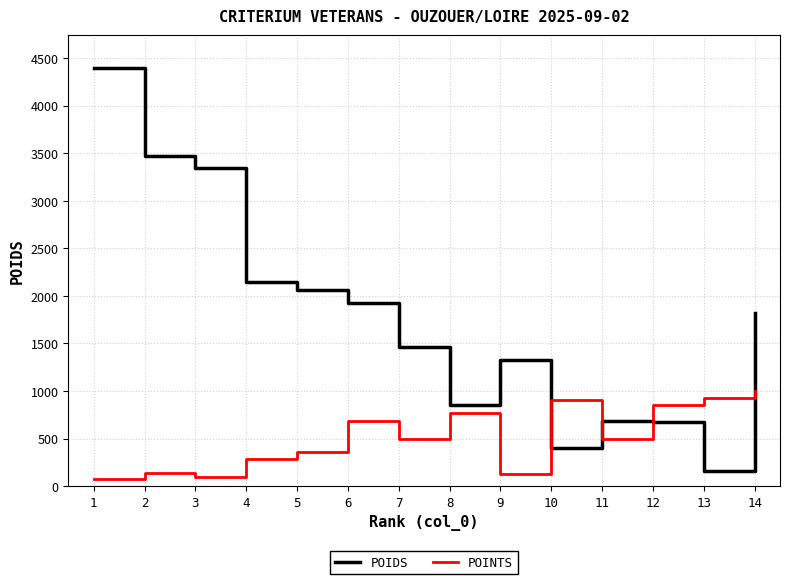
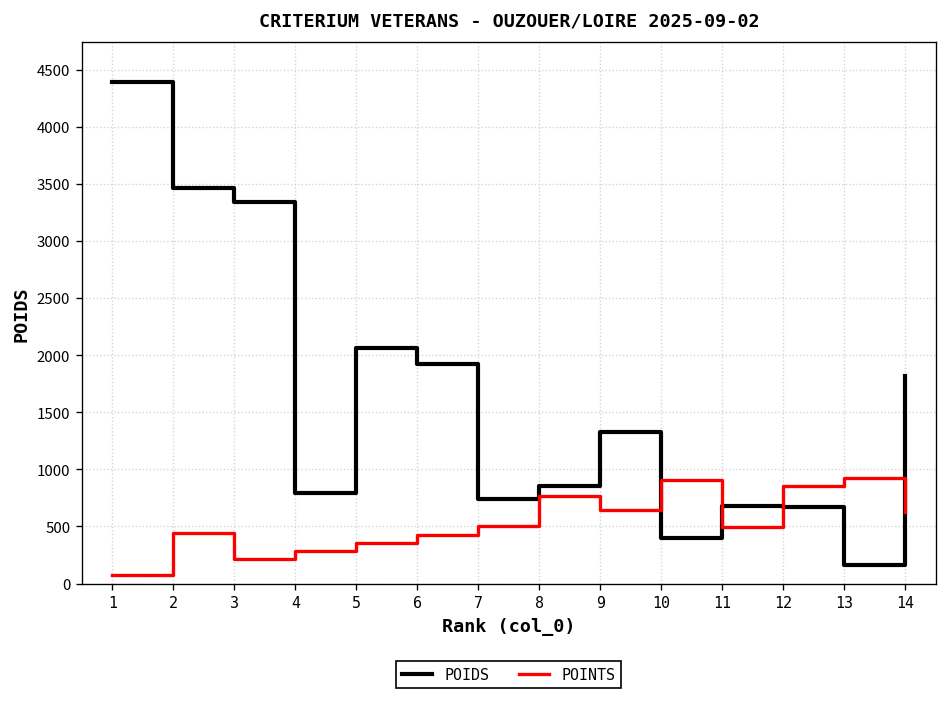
  {
    "POIDS": {
      "1": 4400,
      "2": 3500,
      "3": 3300,
-     "4": 2200,
+     "4": 800,
      "5": 2100,
      "6": 1900,
-     "7": 1500,
+     "7": 700,
      "8": 900,
      "9": 1300,
      "10": 400,
      "11": 700,
      "12": 700,
      "13": 200,
      "14": 1800
    },
    "POINTS": {
      "1": 100,
-     "2": 100,
-     "3": 100,
+     "2": 400,
+     "3": 200,
      "4": 300,
      "5": 400,
-     "6": 700,
+     "6": 400,
      "7": 500,
      "8": 800,
-     "9": 100,
+     "9": 600,
      "10": 900,
      "11": 500,
      "12": 900,
      "13": 900,
-     "14": 1000
+     "14": 600
    }
  }
